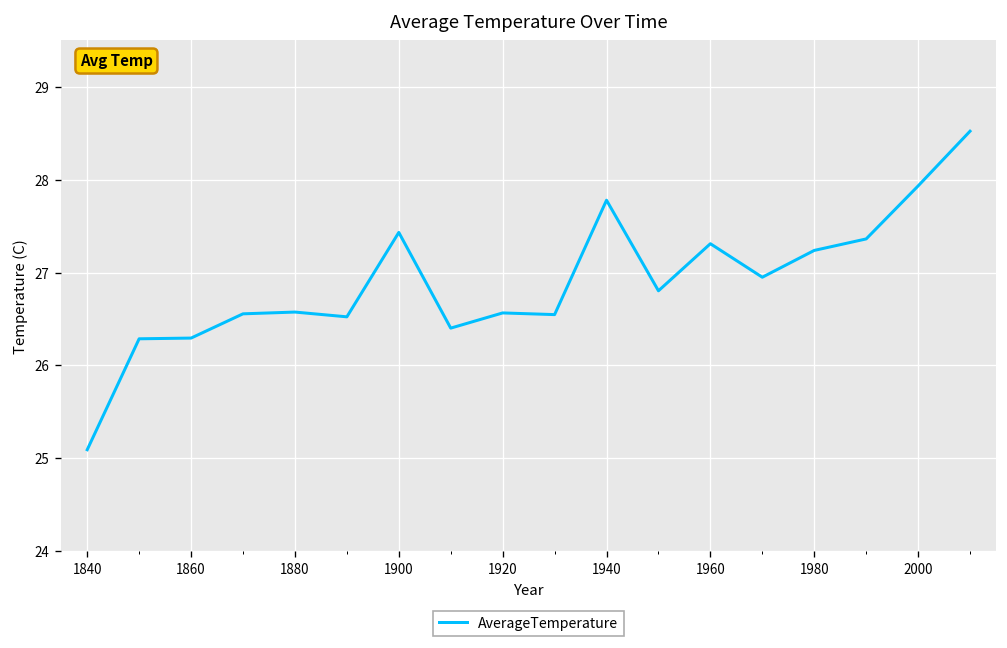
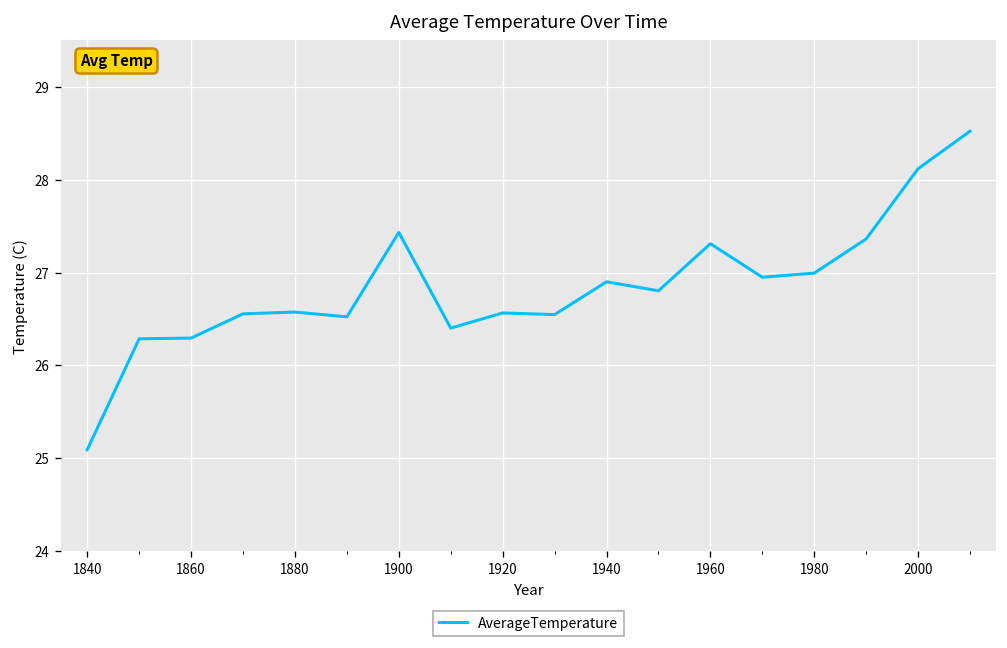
  {
    "1840": 25.1,
    "1860": 26.3,
    "1880": 26.6,
    "1900": 27.4,
    "1920": 26.6,
-   "1940": 27.8,
+   "1940": 26.9,
    "1960": 27.3,
-   "1980": 27.2,
-   "2000": 27.9
+   "1980": 27.0,
+   "2000": 28.1
  }
